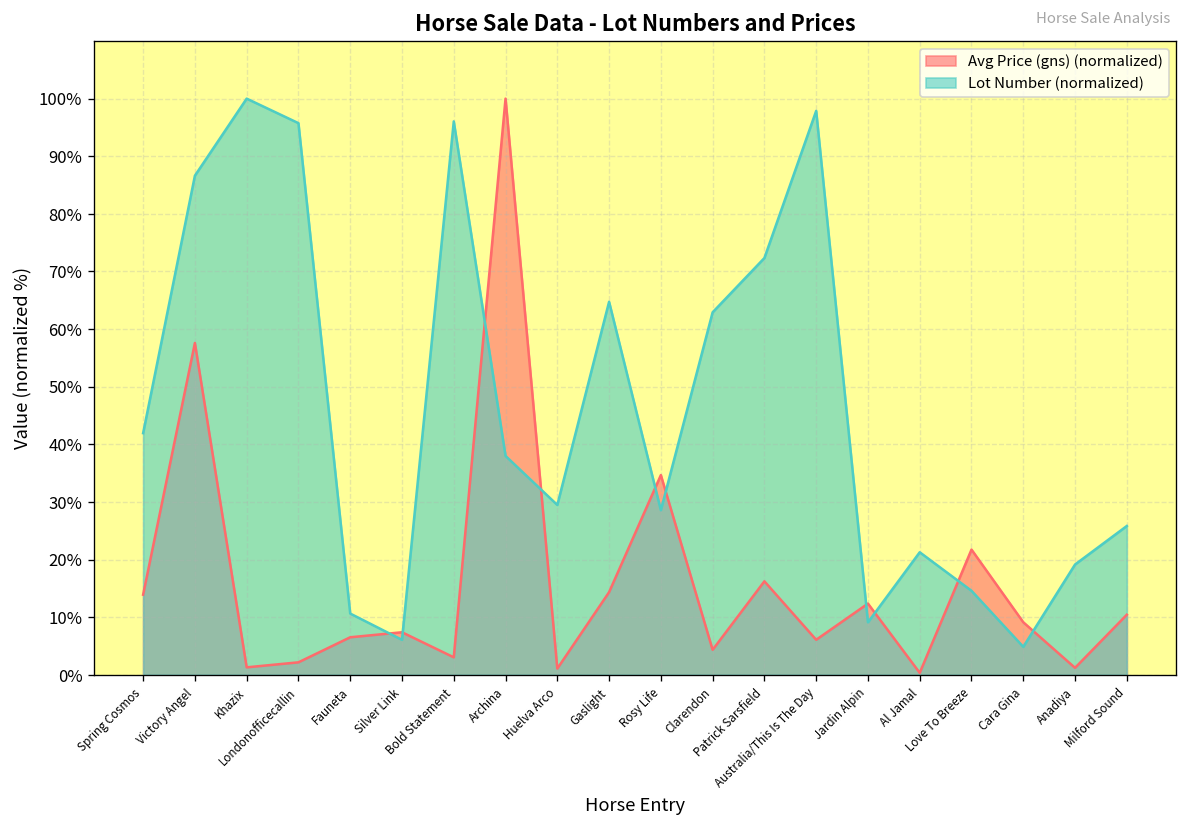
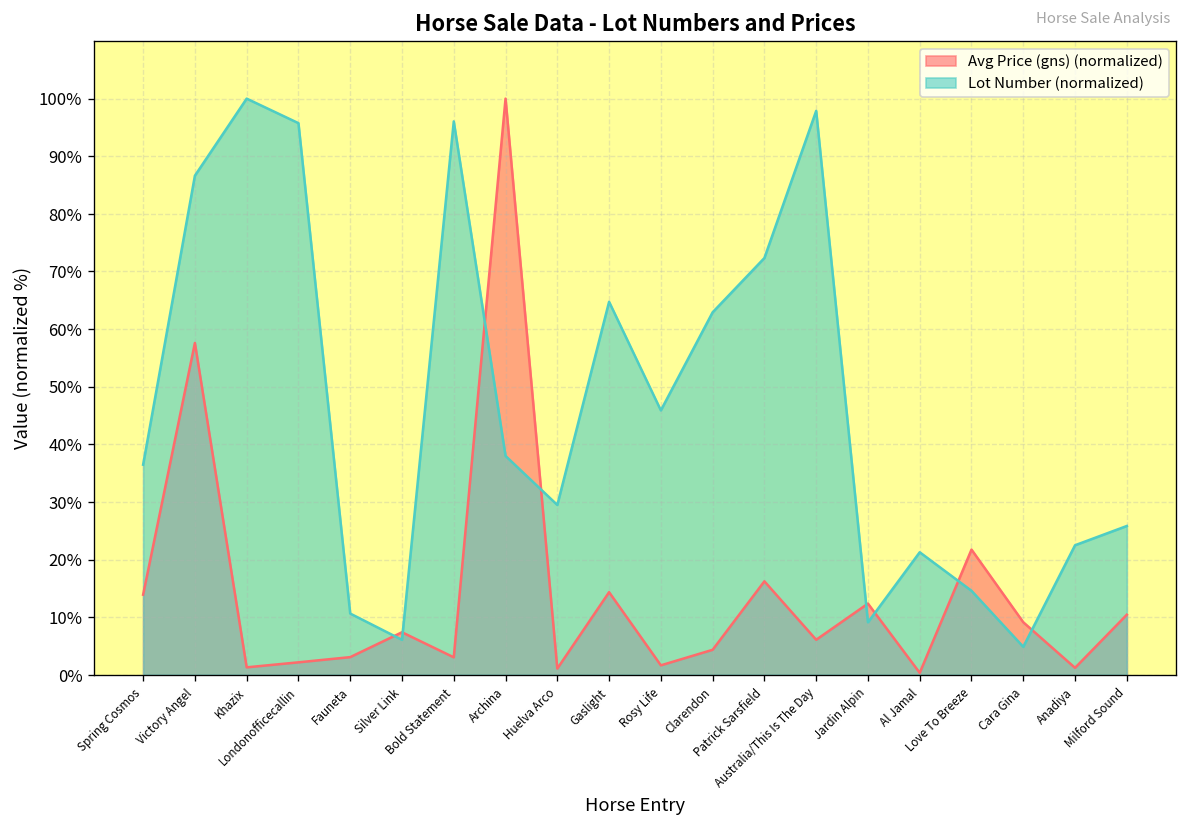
  {
    "Avg Price (gns) (normalized)": {
      "Spring Cosmos": "14%",
      "Victory Angel": "58%",
      "Khazix": "1%",
      "Londonofficecallin": "2%",
-     "Fauneta": "7%",
+     "Fauneta": "3%",
      "Silver Link": "7%",
      "Bold Statement": "3%",
      "Archina": "100%",
      "Huelva Arco": "1%",
      "Gaslight": "14%",
-     "Rosy Life": "35%",
+     "Rosy Life": "2%",
      "Clarendon": "4%",
      "Patrick Sarsfield": "16%",
      "Australia/This Is The Day": "6%",
      "Jardin Alpin": "12%",
      "Al Jamal": "0%",
      "Love To Breeze": "22%",
      "Cara Gina": "9%",
      "Anadiya": "1%",
      "Milford Sound": "10%"
    },
    "Lot Number (normalized)": {
-     "Spring Cosmos": "42%",
+     "Spring Cosmos": "36%",
      "Victory Angel": "87%",
      "Khazix": "100%",
      "Londonofficecallin": "96%",
      "Fauneta": "11%",
      "Silver Link": "6%",
      "Bold Statement": "96%",
      "Archina": "38%",
      "Huelva Arco": "29%",
      "Gaslight": "65%",
-     "Rosy Life": "29%",
+     "Rosy Life": "46%",
      "Clarendon": "63%",
      "Patrick Sarsfield": "72%",
      "Australia/This Is The Day": "98%",
      "Jardin Alpin": "9%",
      "Al Jamal": "21%",
      "Love To Breeze": "15%",
      "Cara Gina": "5%",
-     "Anadiya": "19%",
+     "Anadiya": "22%",
      "Milford Sound": "26%"
    }
  }
